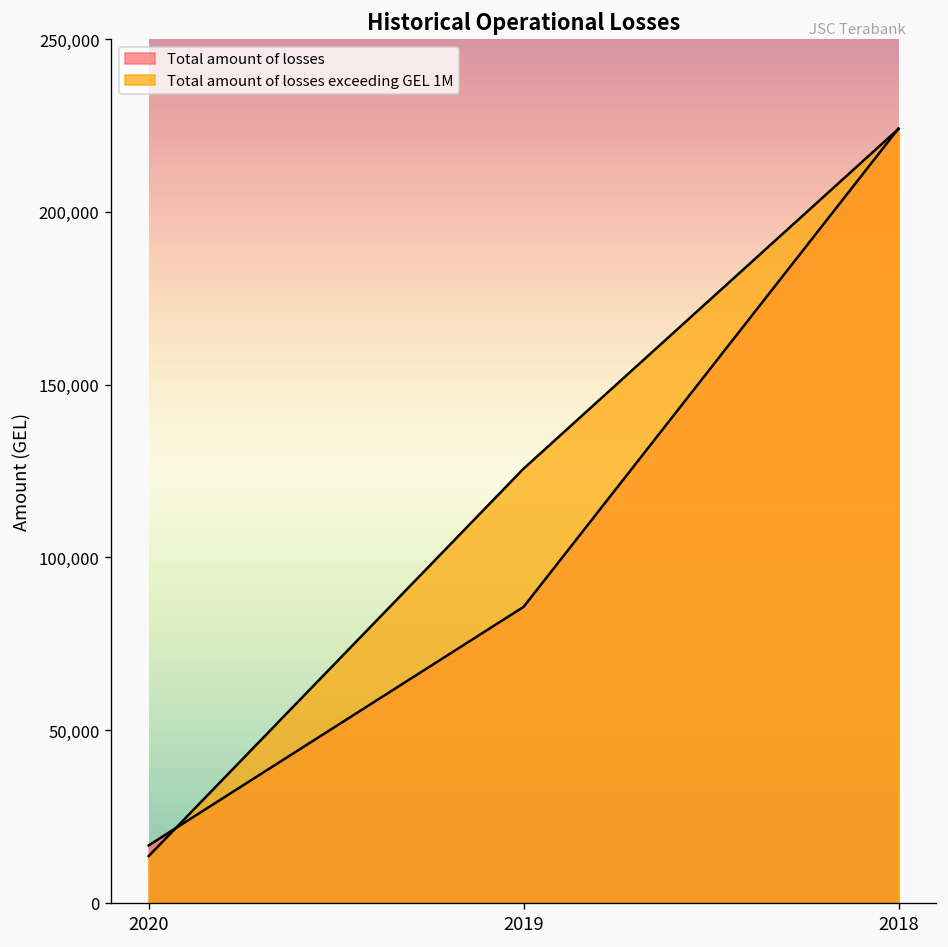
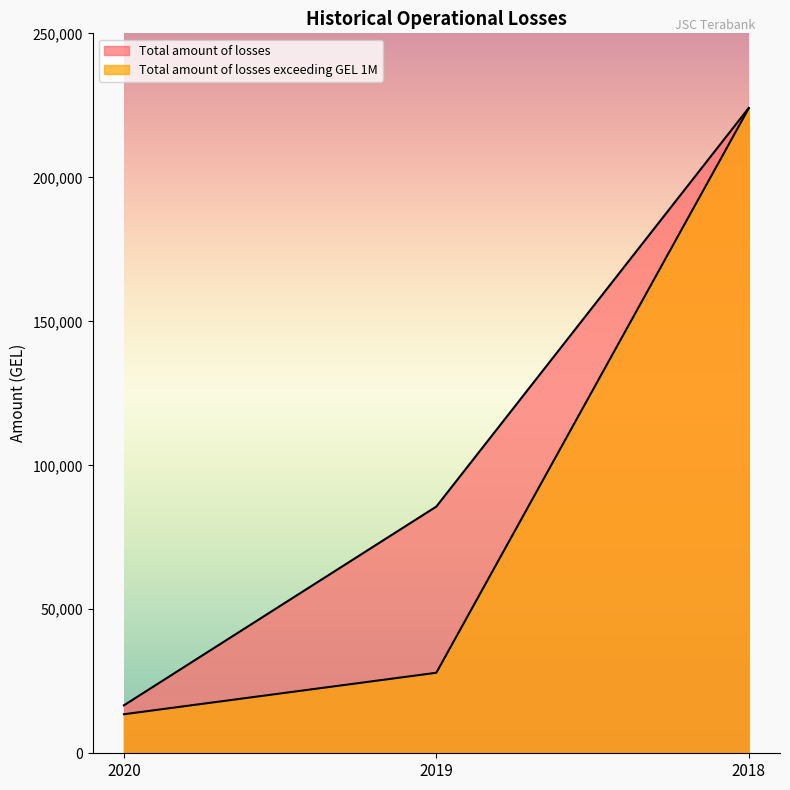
  {
    "Total amount of losses": {
      "2020": "17,000",
      "2019": "86,000"
    },
    "Total amount of losses exceeding GEL 1M": {
      "2020": "14,000",
-     "2019": "126,000"
+     "2019": "28,000"
    }
  }
